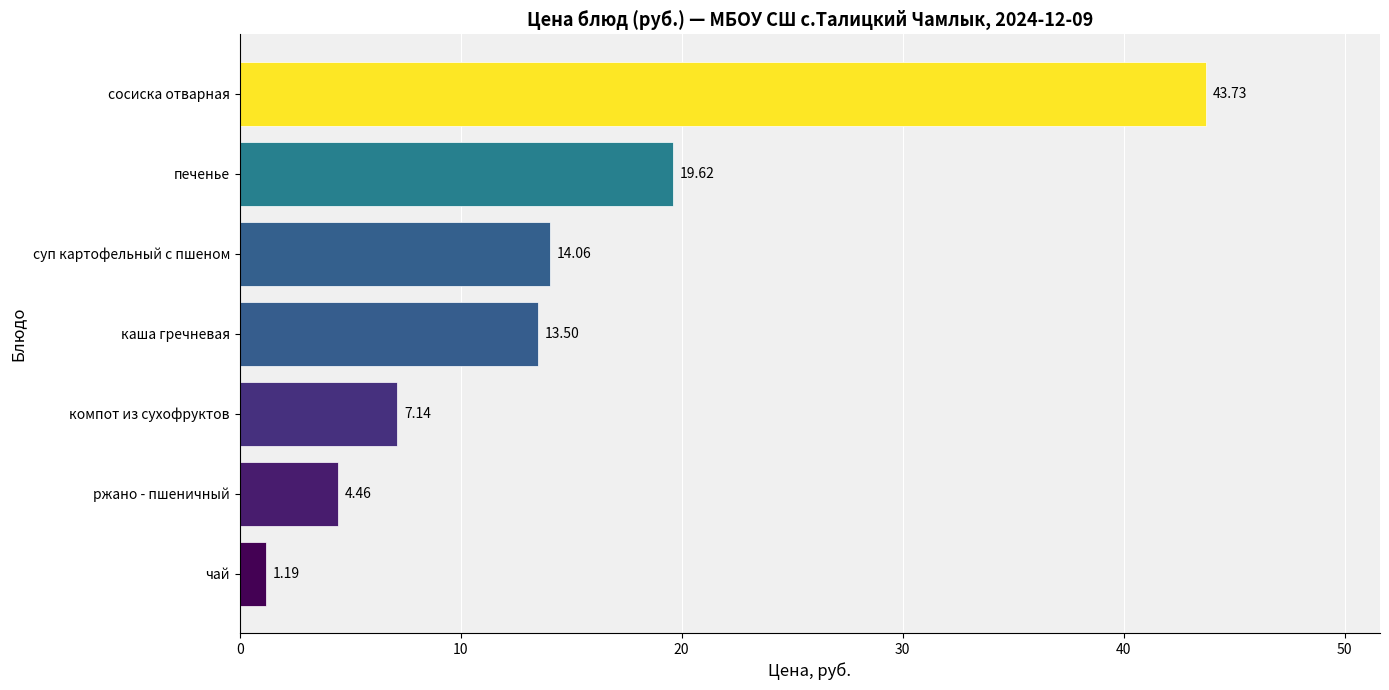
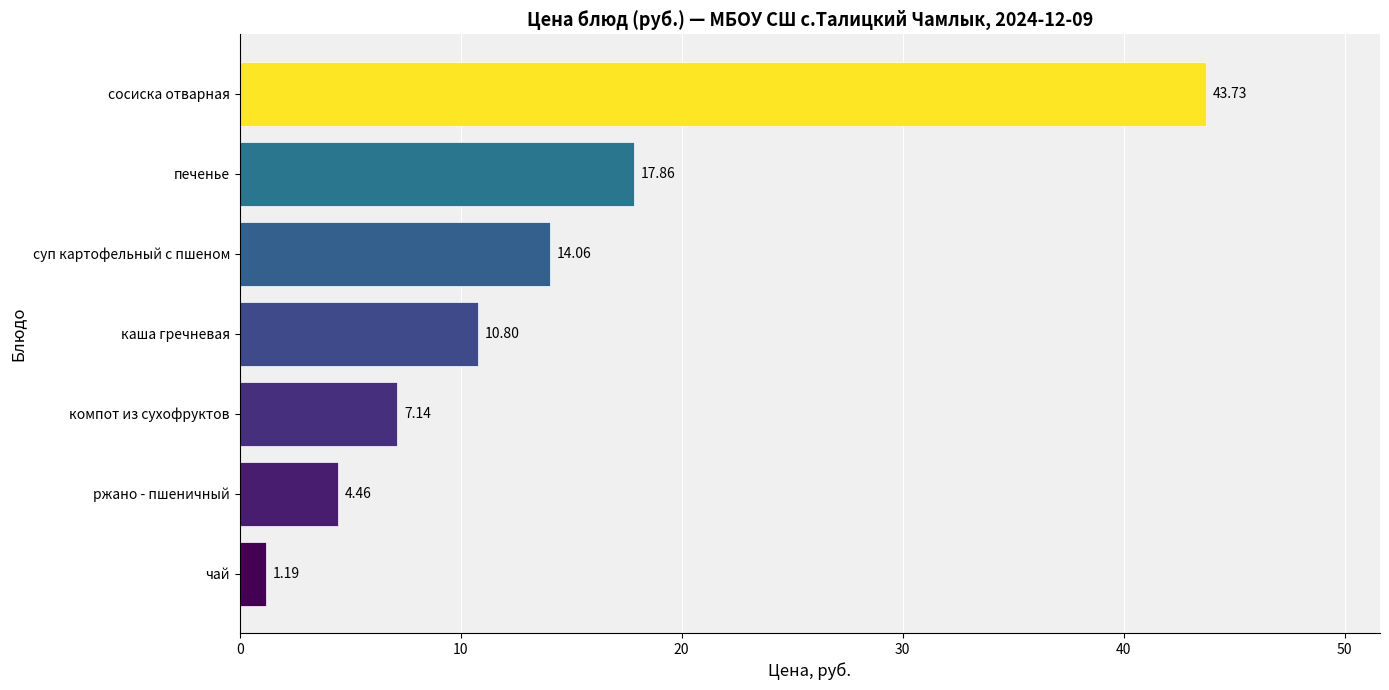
  {
    "сосиска отварная": 43.73,
-   "печенье": 19.62,
+   "печенье": 17.86,
    "суп картофельный с пшеном": 14.06,
-   "каша гречневая": 13.50,
+   "каша гречневая": 10.80,
    "компот из сухофруктов": 7.14,
    "ржано - пшеничный": 4.46,
    "чай": 1.19
  }
